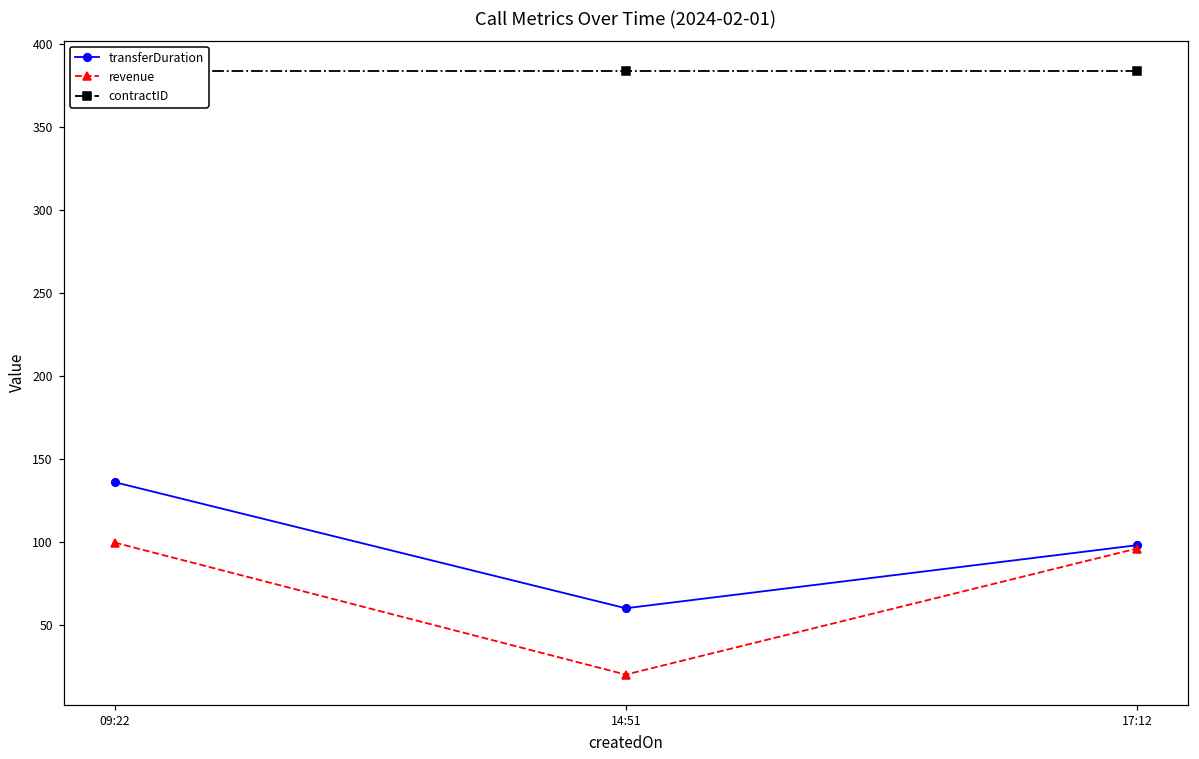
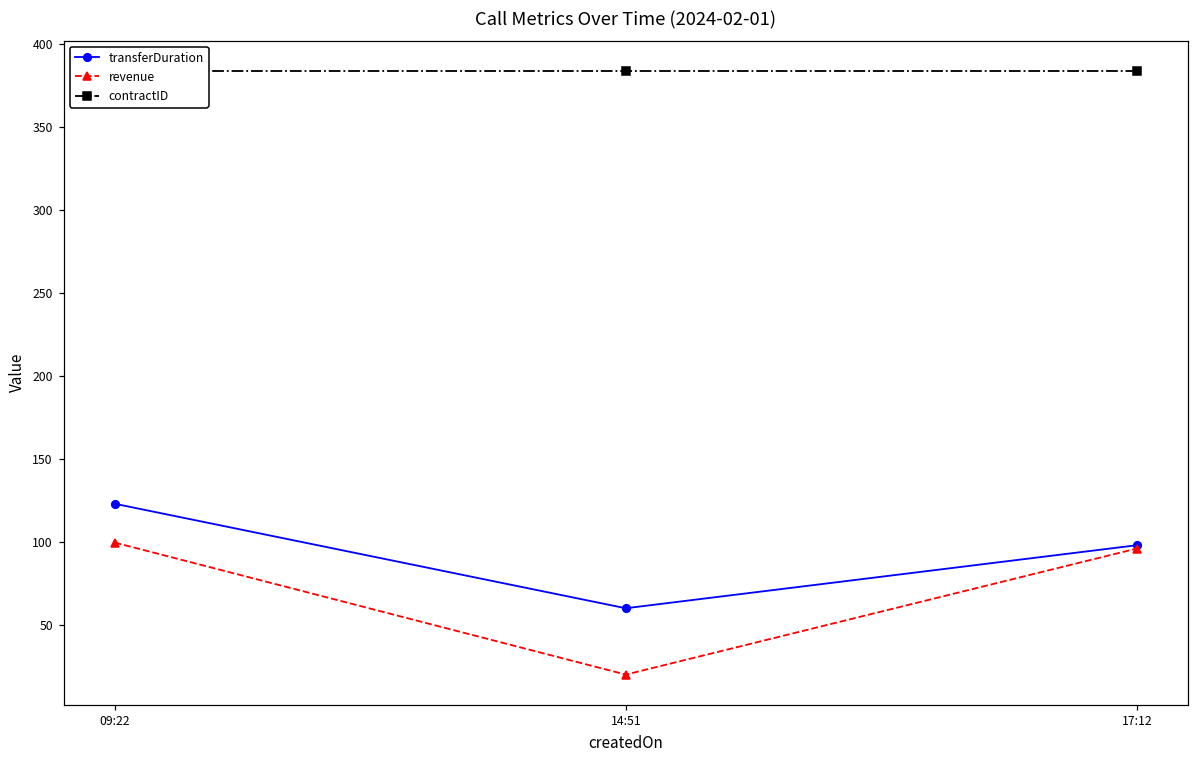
  {
    "transferDuration": {
-     "09:22": 136,
+     "09:22": 123,
      "14:51": 60,
      "17:12": 98
    },
    "revenue": {
      "09:22": 100,
      "14:51": 20,
      "17:12": 96
    },
    "contractID": {
      "14:51": 384,
      "17:12": 384
    }
  }
